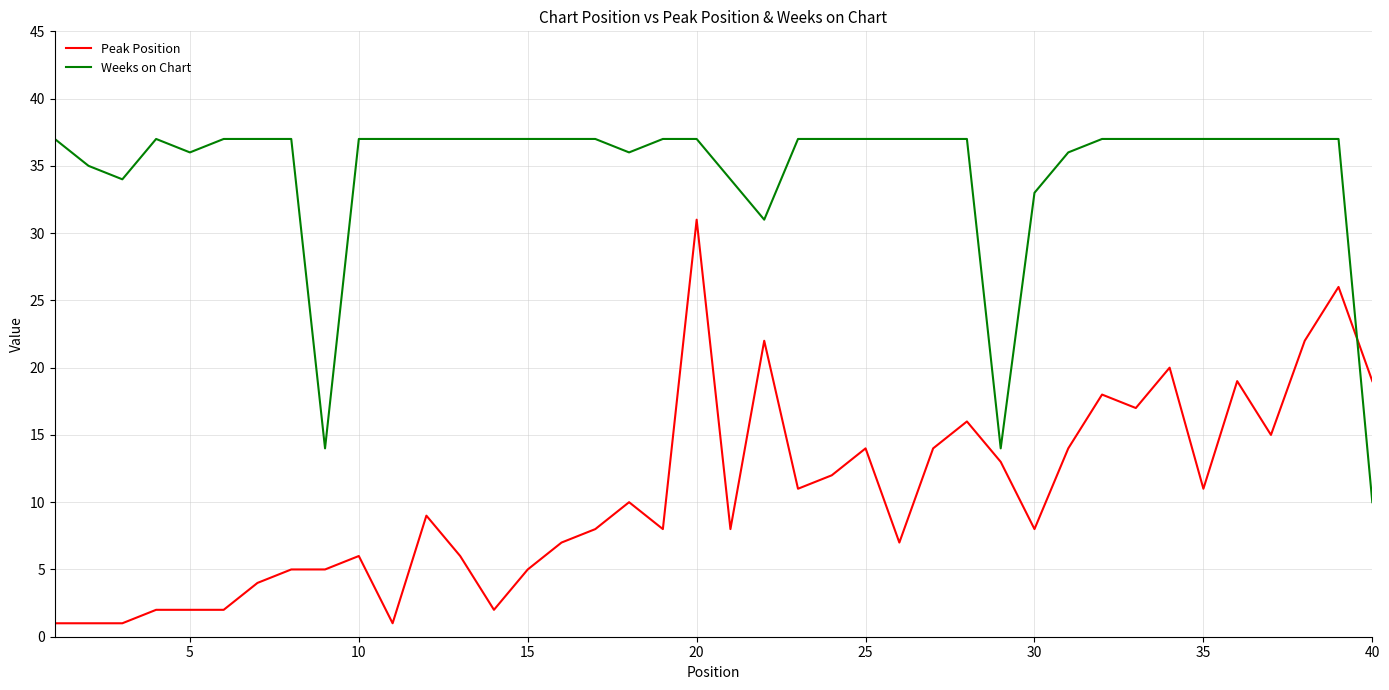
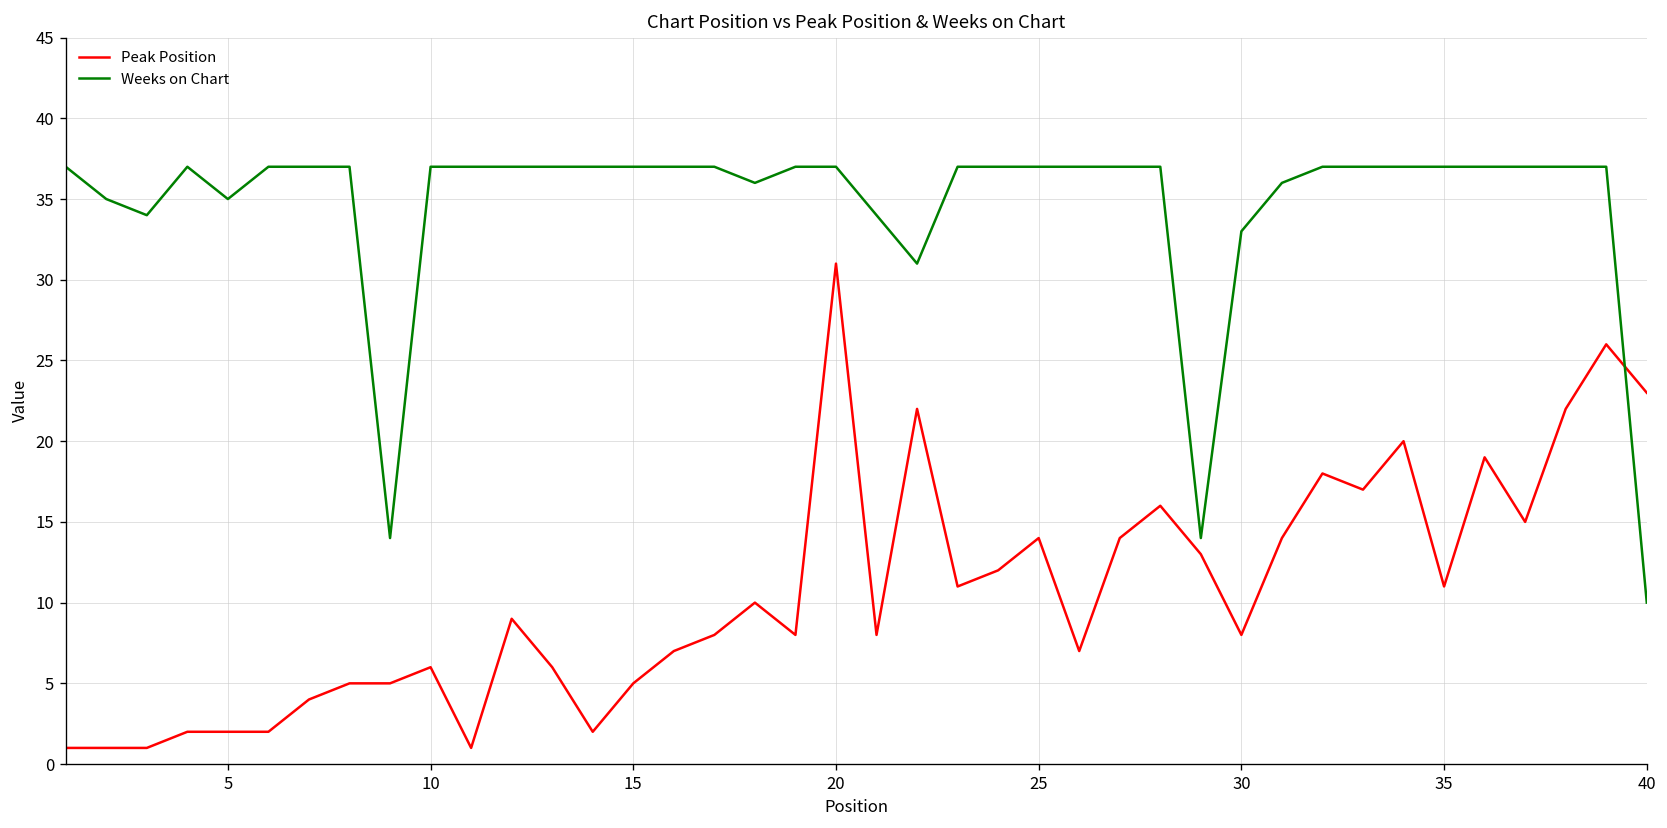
  {
    "Peak Position": {
      "5": 2,
      "10": 6,
      "15": 5,
      "20": 31,
      "25": 14,
      "30": 8,
      "35": 11,
-     "40": 19
+     "40": 23
    },
    "Weeks on Chart": {
-     "5": 36,
+     "5": 35,
      "10": 37,
      "15": 37,
      "20": 37,
      "25": 37,
      "30": 33,
      "35": 37,
      "40": 10
    }
  }
